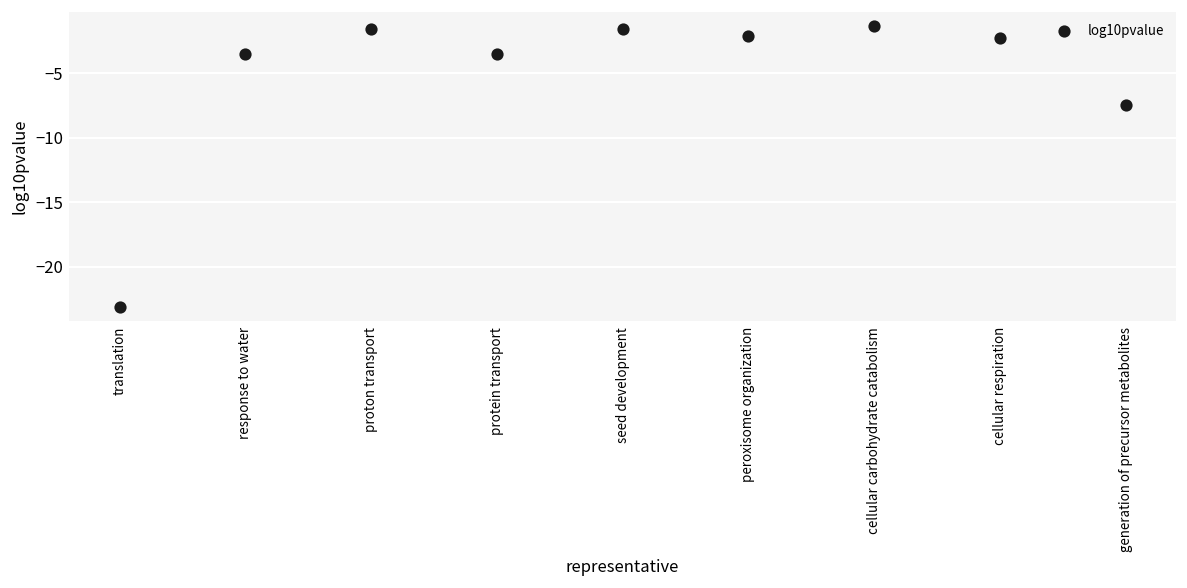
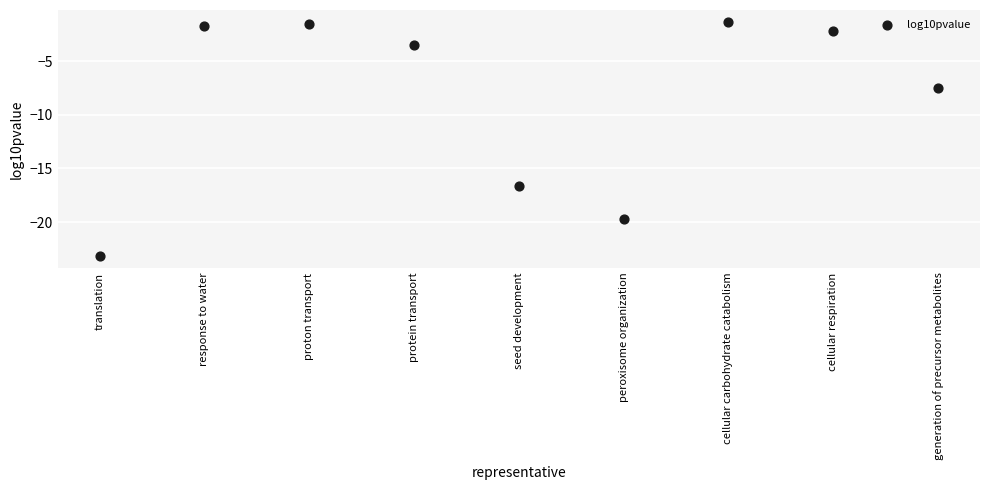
  {
-   "response to water": -3.5,
-   "seed development": -1.5,
-   "peroxisome organization": -2.1
+   "response to water": -1.7,
+   "seed development": -16.6,
+   "peroxisome organization": -19.7
  }
